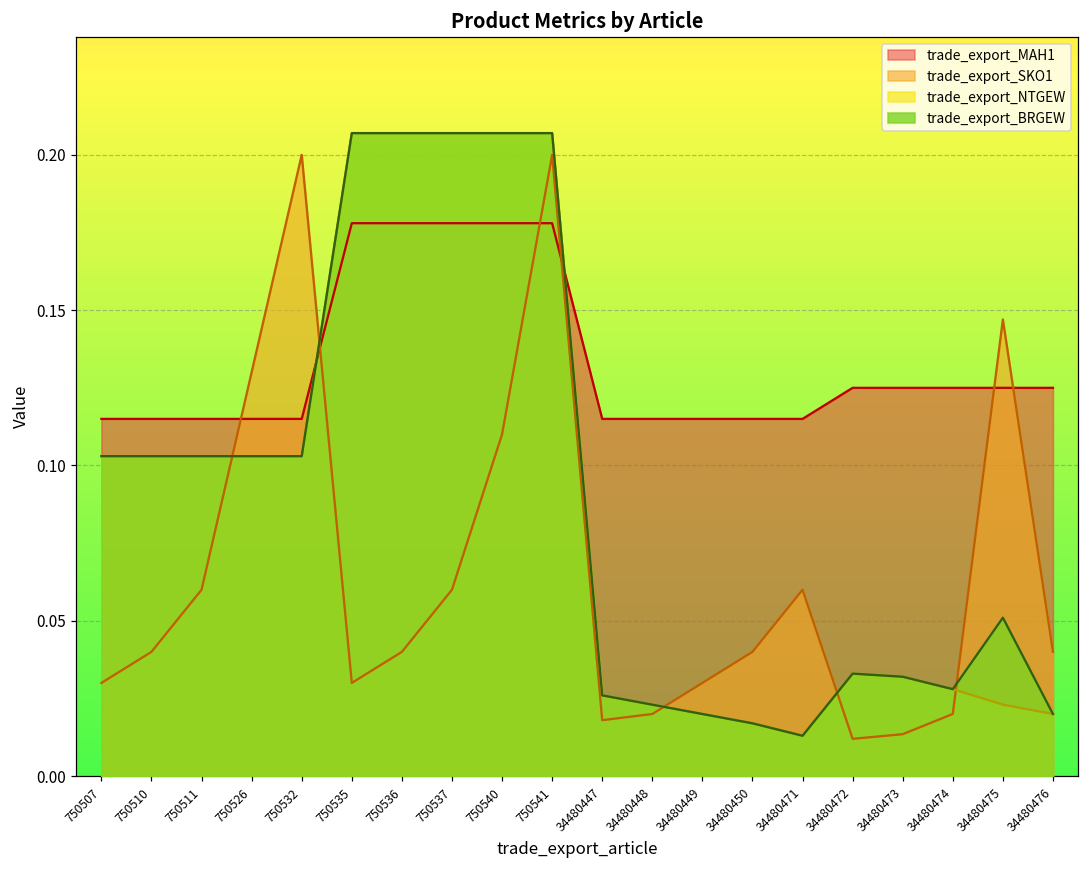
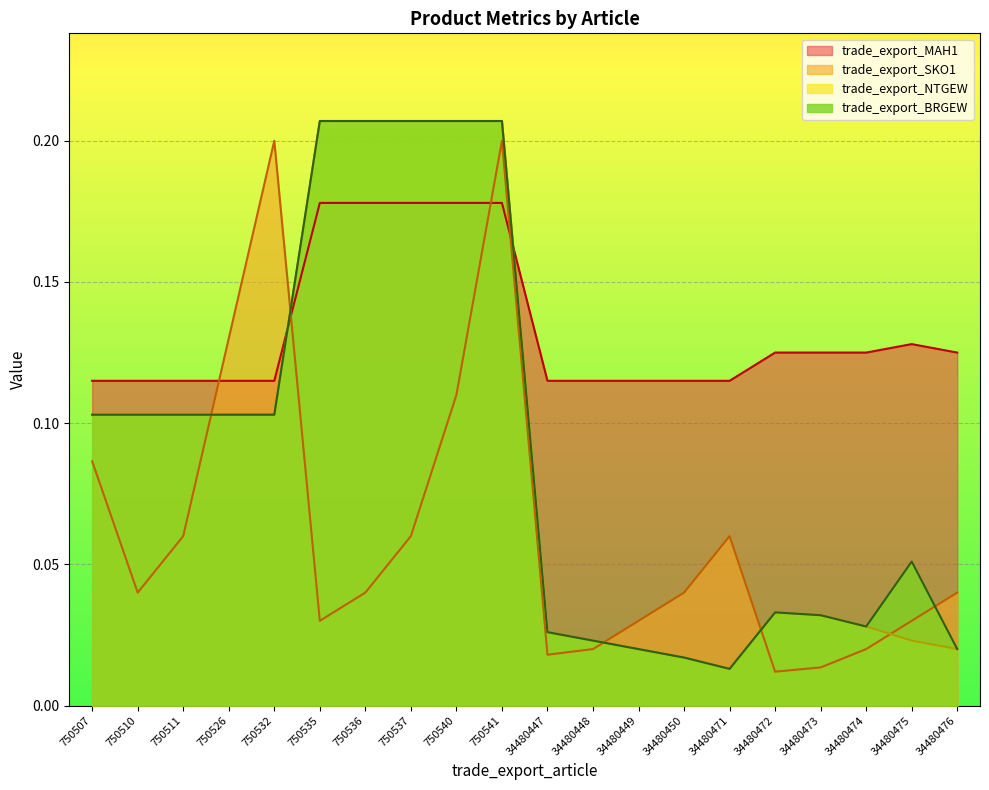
  {
    "trade_export_MAH1": {
      "750507": 0.115,
      "750510": 0.115,
      "750511": 0.115,
      "750526": 0.115,
      "750532": 0.115,
      "750535": 0.178,
      "750536": 0.178,
      "750537": 0.178,
      "750540": 0.178,
      "750541": 0.178,
      "34480447": 0.115,
      "34480448": 0.115,
      "34480449": 0.115,
      "34480450": 0.115,
      "34480471": 0.115,
      "34480472": 0.125,
      "34480473": 0.125,
      "34480474": 0.125,
-     "34480475": 0.125,
+     "34480475": 0.128,
      "34480476": 0.125
    },
    "trade_export_SKO1": {
-     "750507": 0.030,
+     "750507": 0.087,
      "750510": 0.040,
      "750511": 0.060,
      "750526": 0.130,
      "750532": 0.200,
      "750535": 0.030,
      "750536": 0.040,
      "750537": 0.060,
      "750540": 0.110,
      "750541": 0.200,
      "34480447": 0.018,
      "34480448": 0.020,
      "34480449": 0.030,
      "34480450": 0.040,
      "34480471": 0.060,
      "34480472": 0.012,
      "34480473": 0.014,
      "34480474": 0.020,
-     "34480475": 0.147,
+     "34480475": 0.030,
      "34480476": 0.040
    },
    "trade_export_NTGEW": {
      "34480475": 0.023
    },
    "trade_export_BRGEW": {
      "34480475": 0.051
    }
  }
